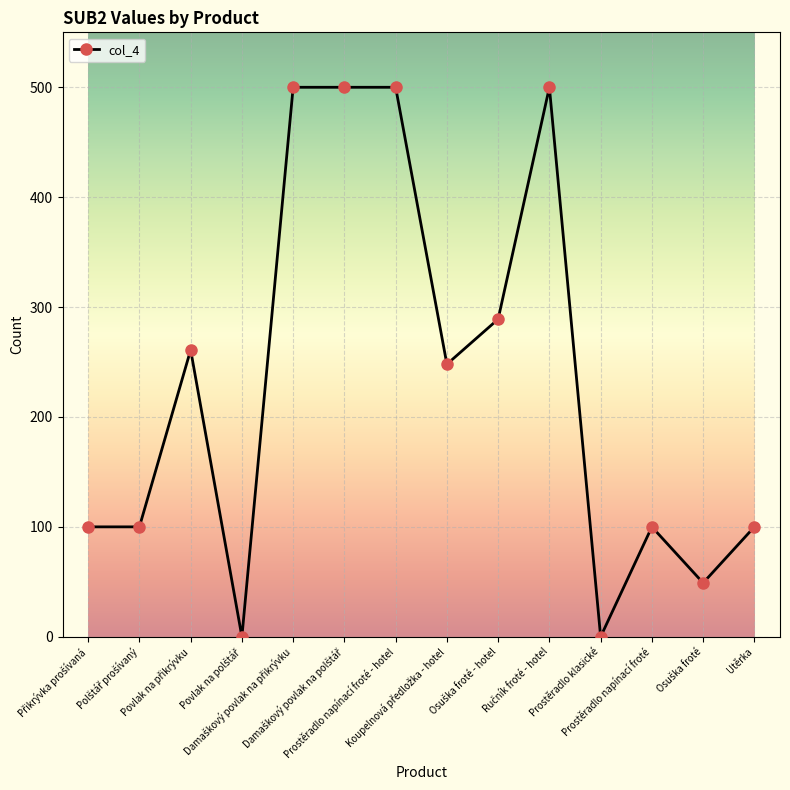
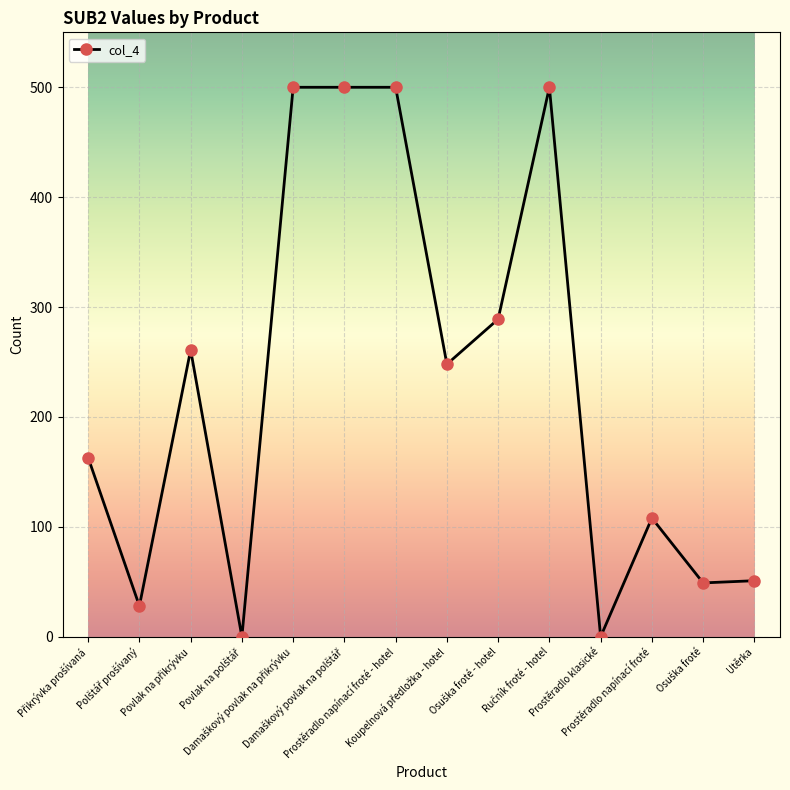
  {
-   "Přikrývka prošívaná": 100,
-   "Polštář prošívaný": 100,
+   "Přikrývka prošívaná": 163,
+   "Polštář prošívaný": 28,
    "Povlak na přikrývku": 261,
    "Povlak na polštář": 0,
    "Damaškový povlak na přikrývku": 500,
    "Damaškový povlak na polštář": 500,
    "Prostěradlo napínací froté - hotel": 500,
    "Koupelnová předložka - hotel": 248,
    "Osuška froté - hotel": 289,
    "Ručník froté - hotel": 500,
    "Prostěradlo klasické": 0,
-   "Prostěradlo napínací froté": 100,
+   "Prostěradlo napínací froté": 108,
    "Osuška froté": 49,
-   "Utěrka": 100
+   "Utěrka": 51
  }
